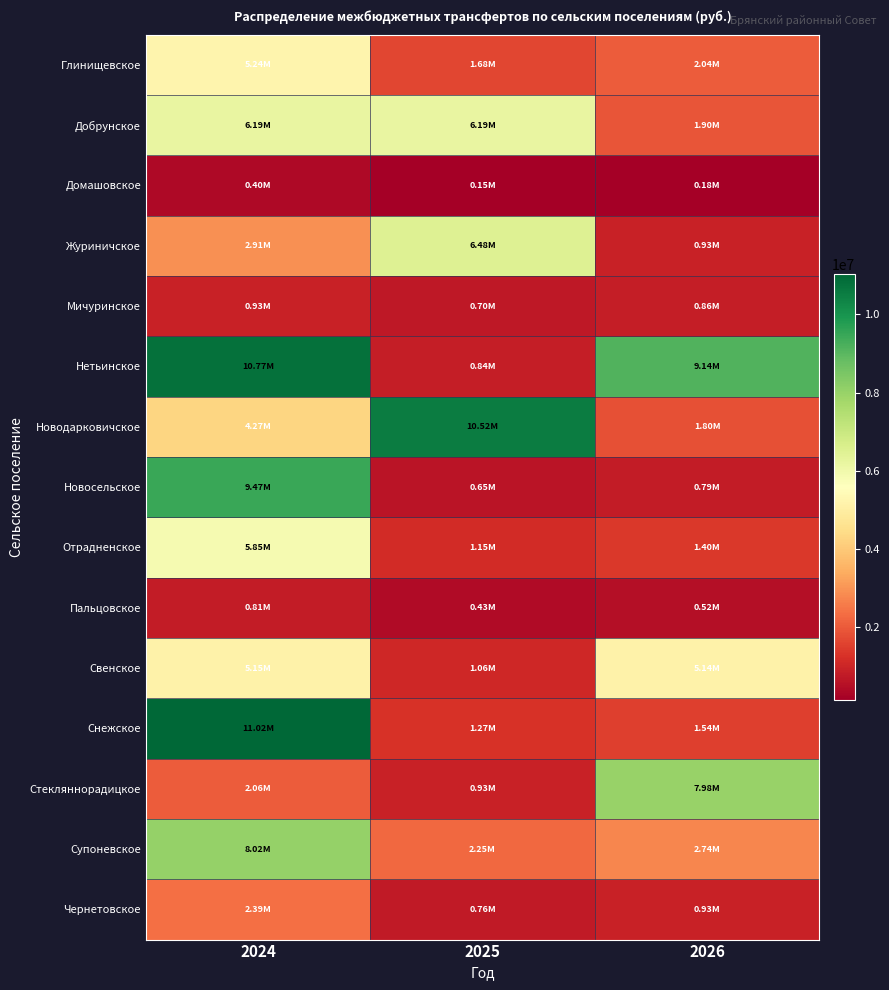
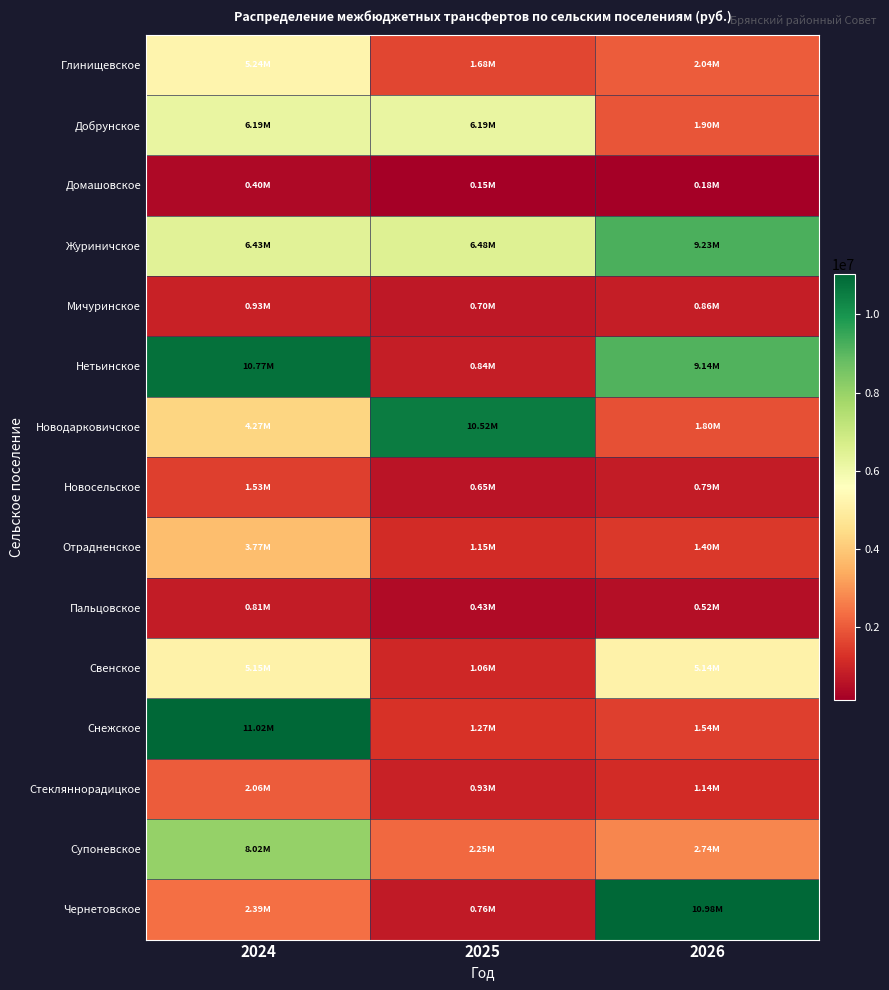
  {
    "Глинищевское": {
      "2024": "5.24M",
      "2025": "1.68M",
      "2026": "2.04M"
    },
    "Добрунское": {
      "2024": "6.19M",
      "2025": "6.19M",
      "2026": "1.90M"
    },
    "Домашовское": {
      "2024": "0.40M",
      "2025": "0.15M",
      "2026": "0.18M"
    },
    "Журиничское": {
-     "2024": "2.91M",
+     "2024": "6.43M",
      "2025": "6.48M",
-     "2026": "0.93M"
+     "2026": "9.23M"
    },
    "Мичуринское": {
      "2024": "0.93M",
      "2025": "0.70M",
      "2026": "0.86M"
    },
    "Нетьинское": {
      "2024": "10.77M",
      "2025": "0.84M",
      "2026": "9.14M"
    },
    "Новодарковичское": {
      "2024": "4.27M",
      "2025": "10.52M",
      "2026": "1.80M"
    },
    "Новосельское": {
-     "2024": "9.47M",
+     "2024": "1.53M",
      "2025": "0.65M",
      "2026": "0.79M"
    },
    "Отрадненское": {
-     "2024": "5.85M",
+     "2024": "3.77M",
      "2025": "1.15M",
      "2026": "1.40M"
    },
    "Пальцовское": {
      "2024": "0.81M",
      "2025": "0.43M",
      "2026": "0.52M"
    },
    "Свенское": {
      "2024": "5.15M",
      "2025": "1.06M",
      "2026": "5.14M"
    },
    "Снежское": {
      "2024": "11.02M",
      "2025": "1.27M",
      "2026": "1.54M"
    },
    "Стекляннорадицкое": {
      "2024": "2.06M",
      "2025": "0.93M",
-     "2026": "7.98M"
+     "2026": "1.14M"
    },
    "Супоневское": {
      "2024": "8.02M",
      "2025": "2.25M",
      "2026": "2.74M"
    },
    "Чернетовское": {
      "2024": "2.39M",
      "2025": "0.76M",
-     "2026": "0.93M"
+     "2026": "10.98M"
    }
  }
